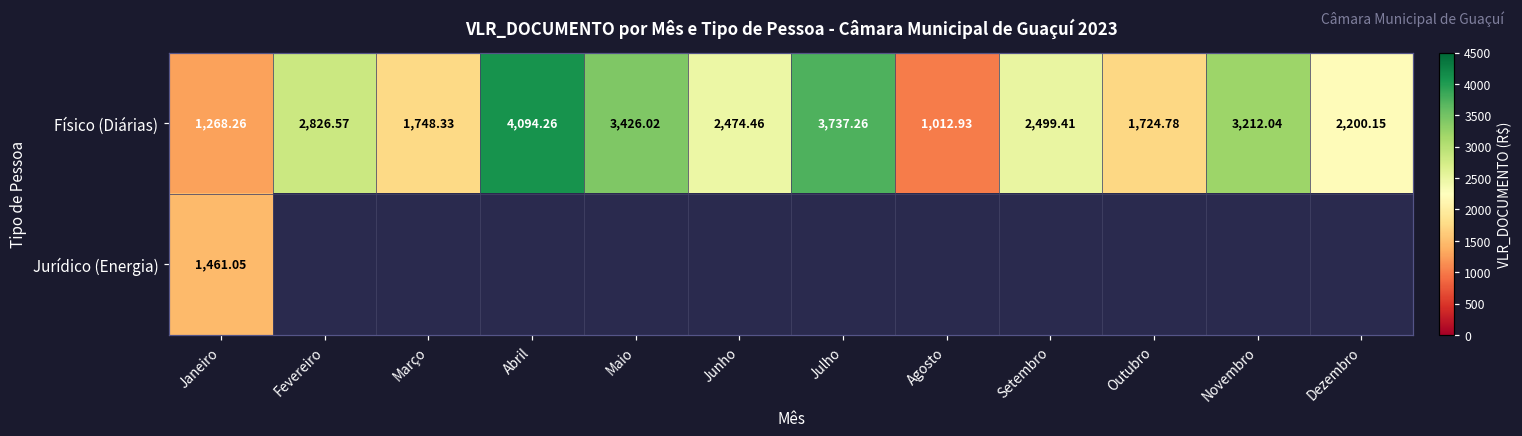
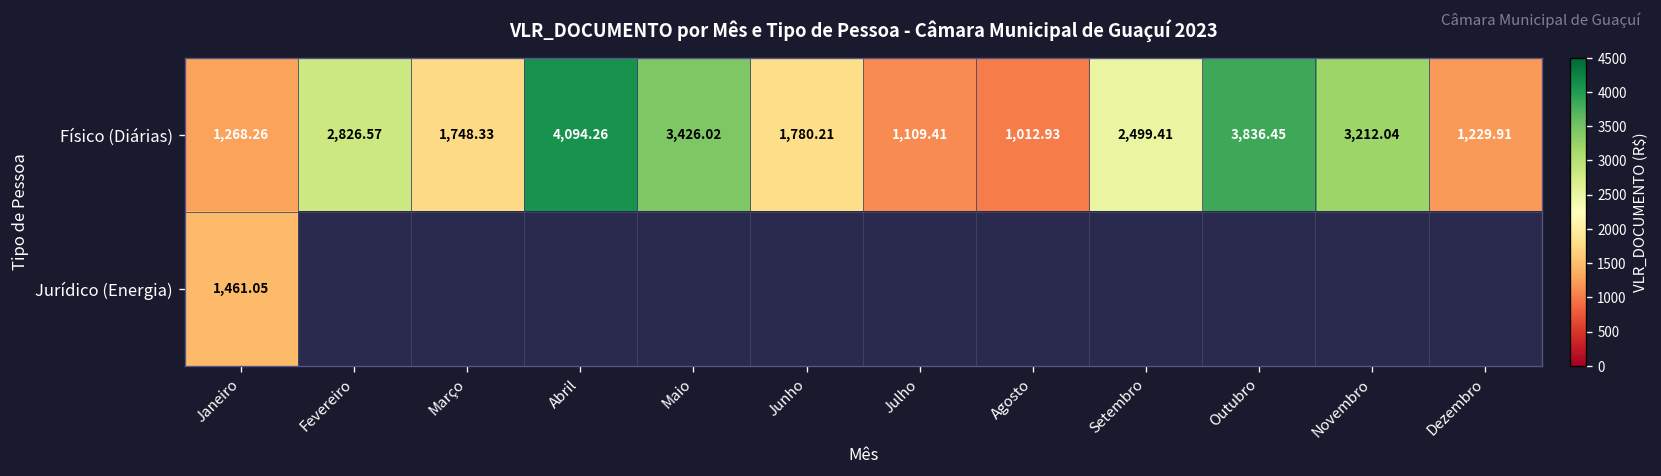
  {
    "Físico (Diárias)": {
      "Janeiro": "1,268.26",
      "Fevereiro": "2,826.57",
      "Março": "1,748.33",
      "Abril": "4,094.26",
      "Maio": "3,426.02",
-     "Junho": "2,474.46",
-     "Julho": "3,737.26",
+     "Junho": "1,780.21",
+     "Julho": "1,109.41",
      "Agosto": "1,012.93",
      "Setembro": "2,499.41",
-     "Outubro": "1,724.78",
+     "Outubro": "3,836.45",
      "Novembro": "3,212.04",
-     "Dezembro": "2,200.15"
+     "Dezembro": "1,229.91"
    },
    "Jurídico (Energia)": {
      "Janeiro": "1,461.05"
    }
  }
